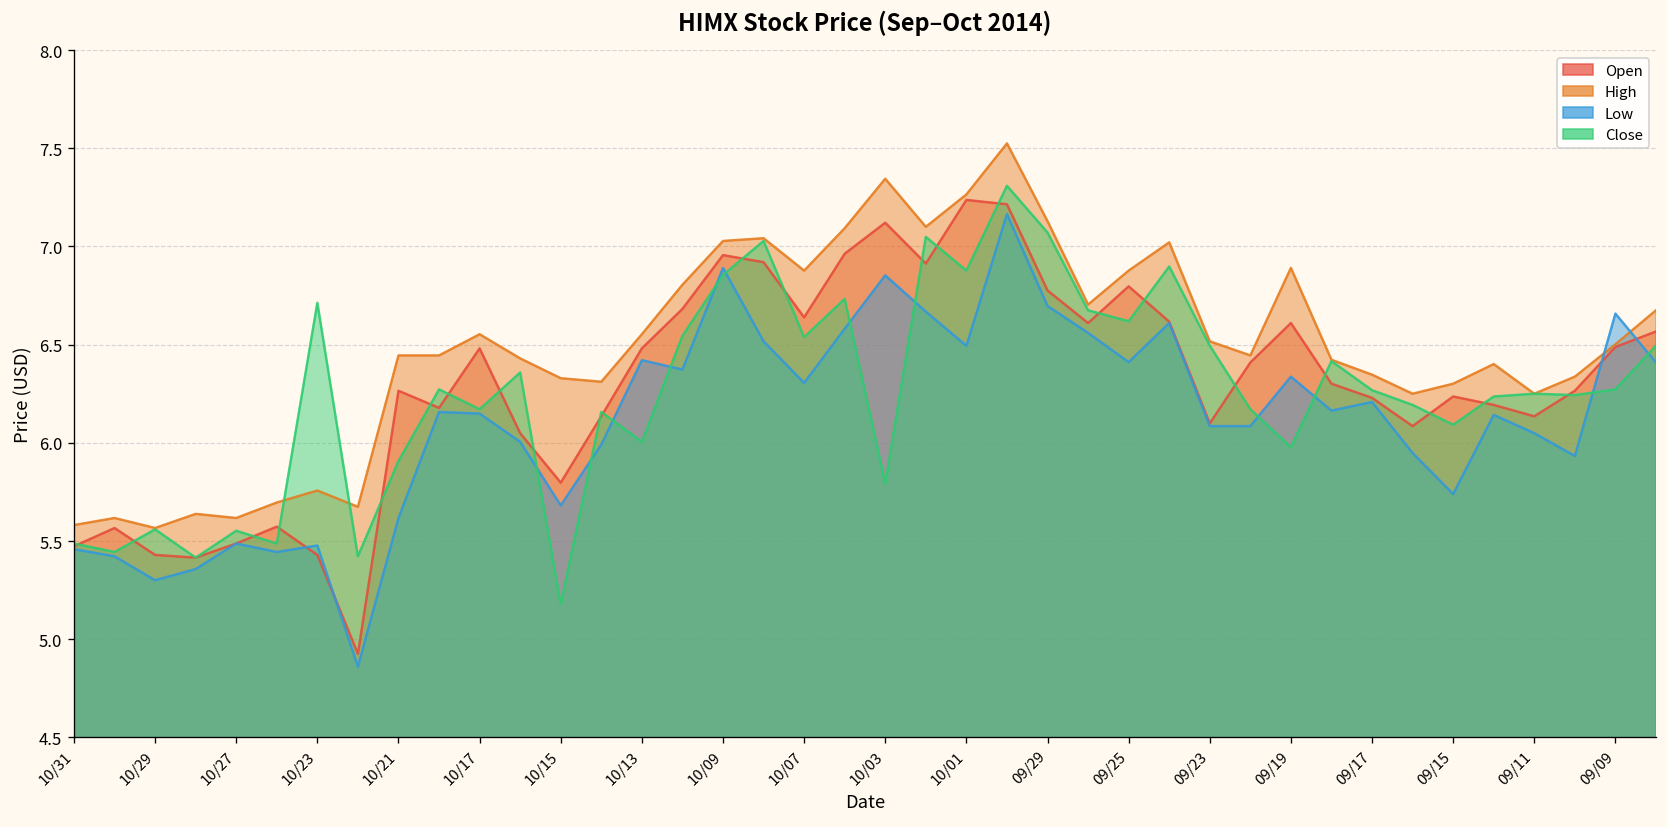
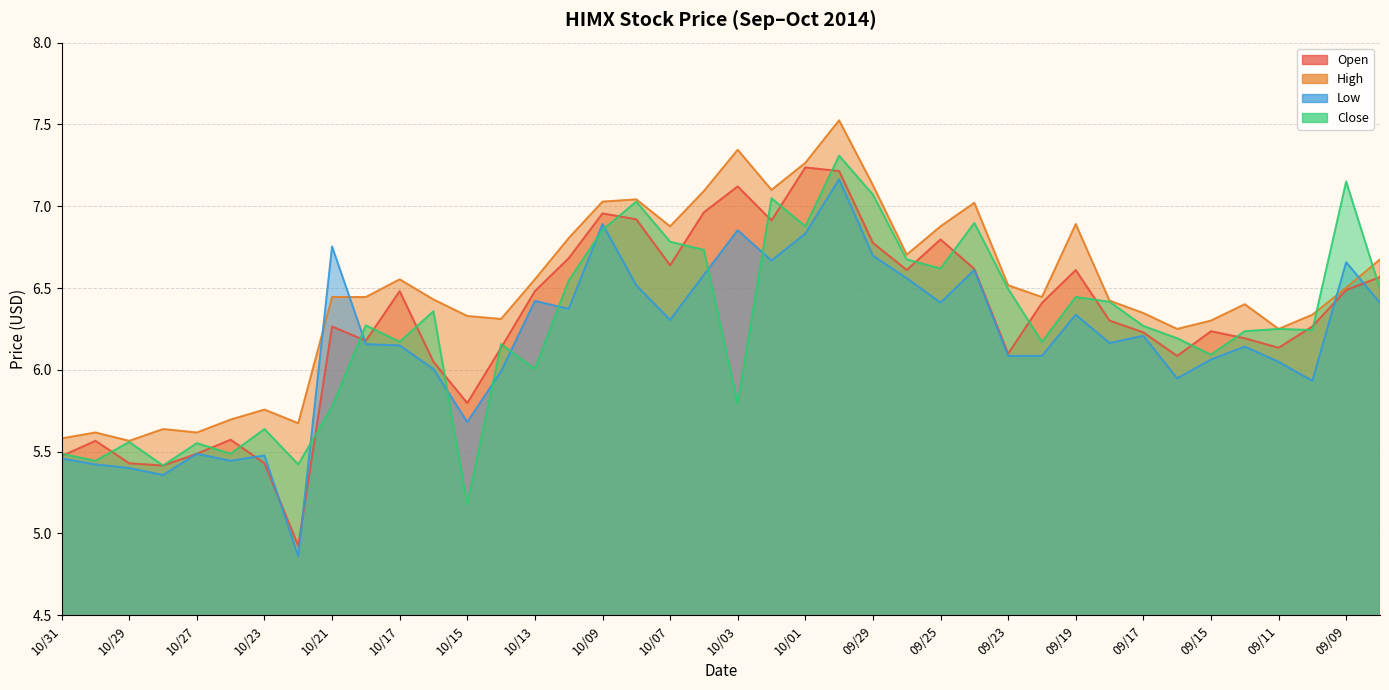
  {
    "Low": {
-     "10/29": 5.3,
+     "10/29": 5.4,
      "10/23": 5.48,
-     "10/21": 5.62,
+     "10/21": 6.75,
      "10/17": 6.15,
      "10/15": 5.68,
      "10/13": 6.42,
      "10/09": 6.89,
      "10/07": 6.31,
      "10/03": 6.85,
-     "10/01": 6.49,
+     "10/01": 6.83,
      "09/29": 6.70,
      "09/25": 6.41,
      "09/19": 6.34,
      "09/17": 6.21,
-     "09/15": 5.74,
+     "09/15": 6.06,
      "09/11": 6.05,
      "09/09": 6.66
    },
    "Close": {
      "10/27": 5.55,
-     "10/23": 6.71,
-     "10/21": 5.91,
+     "10/23": 5.64,
+     "10/21": 5.78,
      "10/17": 6.17,
      "10/15": 5.18,
      "10/13": 6.01,
      "10/09": 6.86,
-     "10/07": 6.54,
+     "10/07": 6.78,
      "10/03": 5.79,
      "10/01": 6.88,
      "09/29": 7.07,
      "09/25": 6.62,
      "09/23": 6.50,
-     "09/19": 5.98,
+     "09/19": 6.45,
      "09/17": 6.27,
      "09/15": 6.09,
-     "09/09": 6.27
+     "09/09": 7.15
    }
  }
